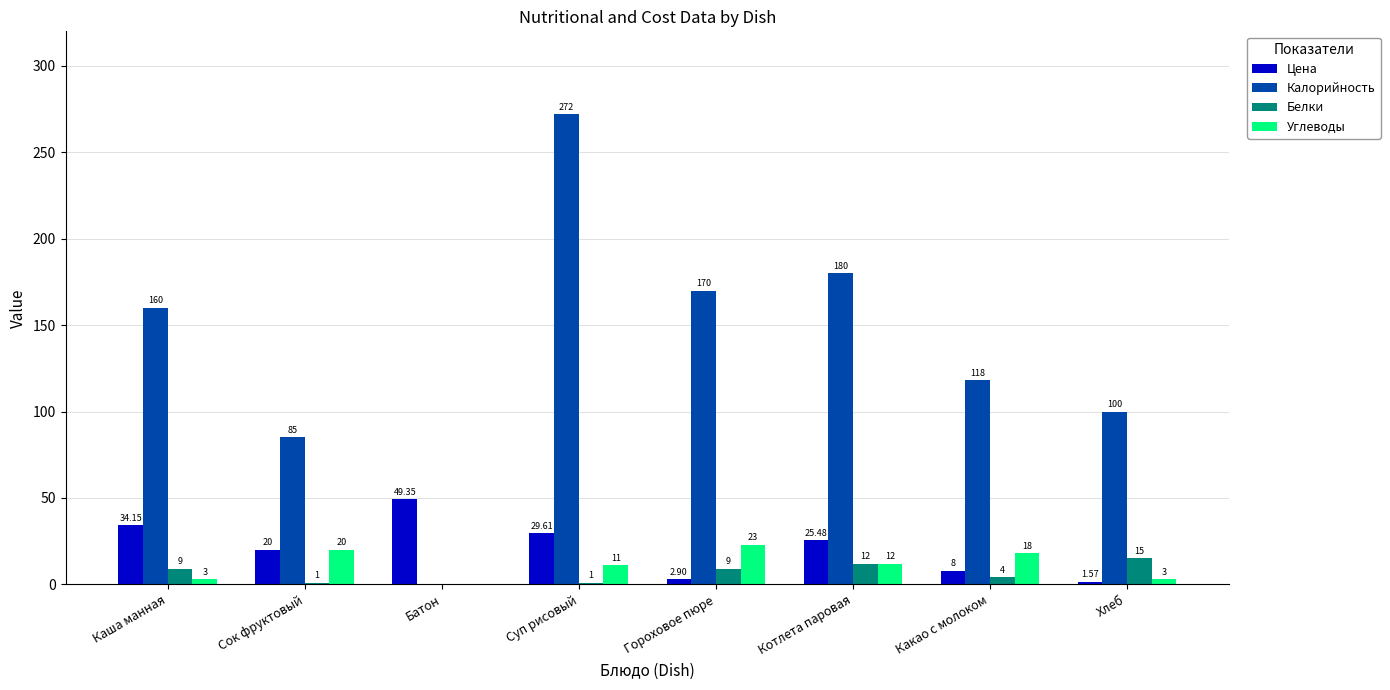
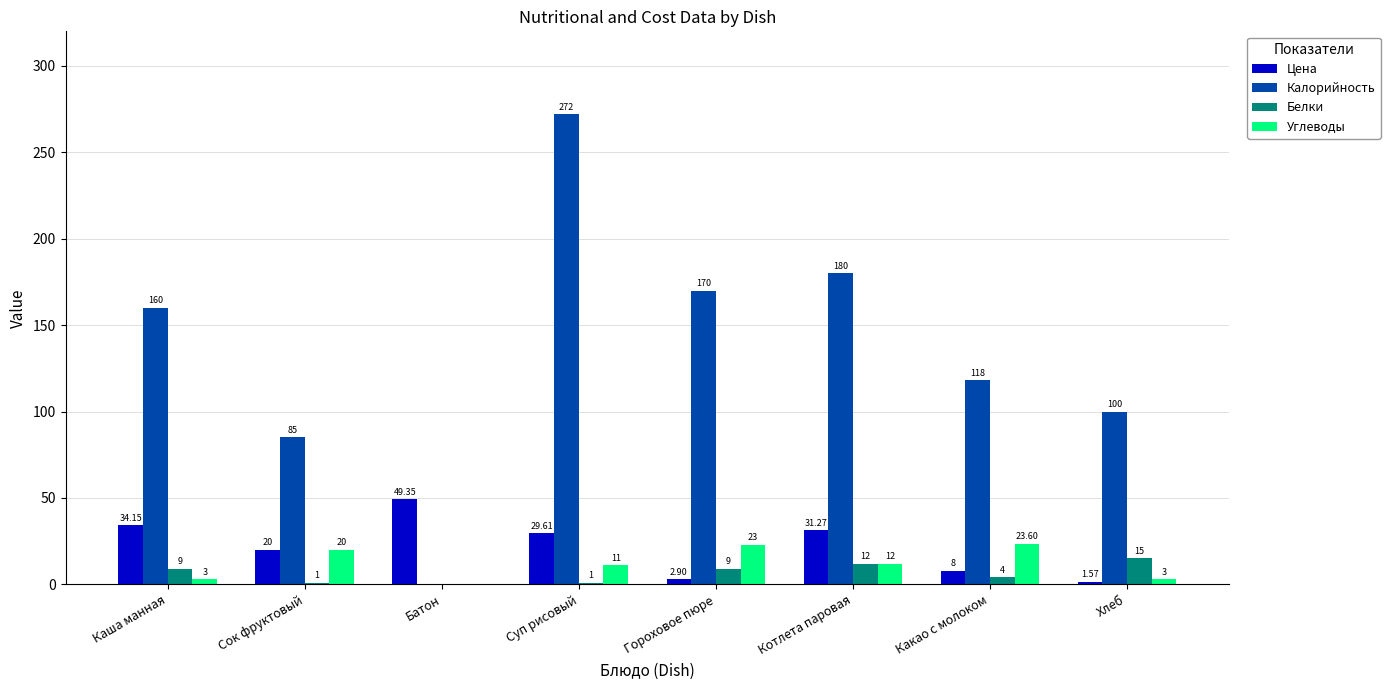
  {
    "Цена": {
      "Каша манная": 34.15,
      "Сок фруктовый": 20,
      "Батон": 49.35,
      "Суп рисовый": 29.61,
      "Гороховое пюре": 2.90,
-     "Котлета паровая": 25.48,
+     "Котлета паровая": 31.27,
      "Какао с молоком": 8,
      "Хлеб": 1.57
    },
    "Калорийность": {
      "Каша манная": 160,
      "Сок фруктовый": 85,
      "Суп рисовый": 272,
      "Гороховое пюре": 170,
      "Котлета паровая": 180,
      "Какао с молоком": 118,
      "Хлеб": 100
    },
    "Белки": {
      "Каша манная": 9,
      "Сок фруктовый": 1,
      "Суп рисовый": 1,
      "Гороховое пюре": 9,
      "Котлета паровая": 12,
      "Какао с молоком": 4,
      "Хлеб": 15
    },
    "Углеводы": {
      "Каша манная": 3,
      "Сок фруктовый": 20,
      "Суп рисовый": 11,
      "Гороховое пюре": 23,
      "Котлета паровая": 12,
-     "Какао с молоком": 18,
+     "Какао с молоком": 23.60,
      "Хлеб": 3
    }
  }
